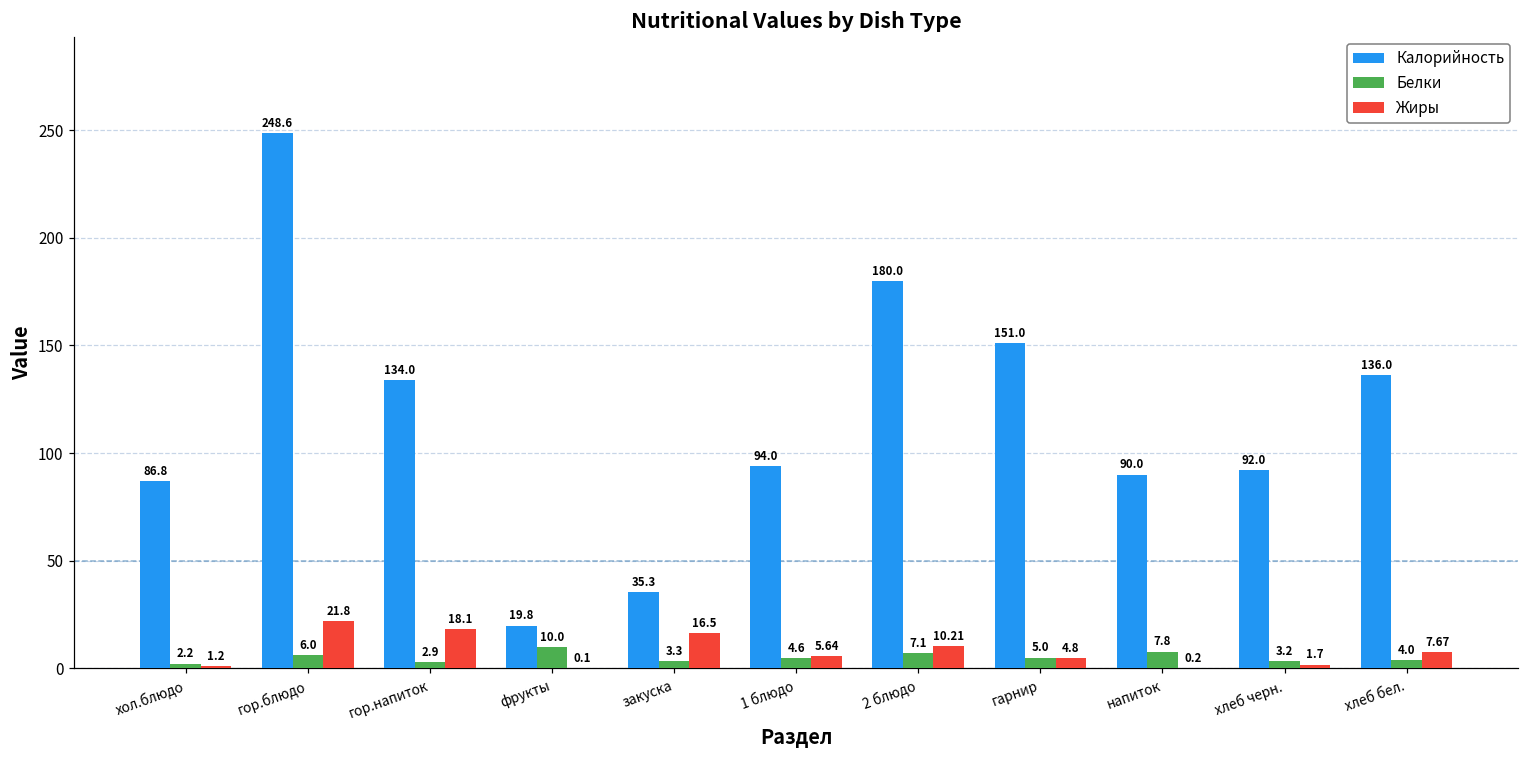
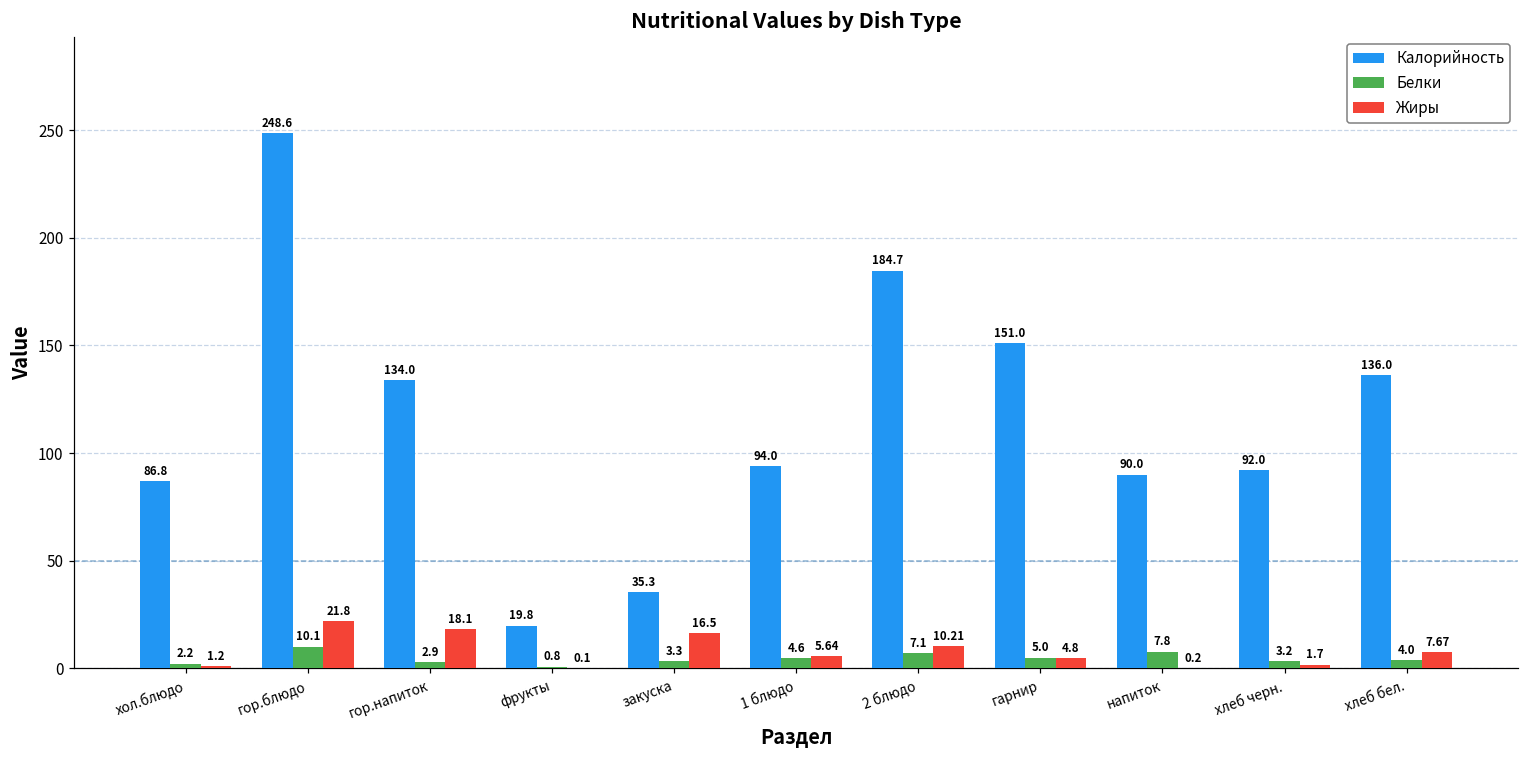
  {
    "Калорийность": {
      "хол.блюдо": 86.8,
      "гор.блюдо": 248.6,
      "гор.напиток": 134.0,
      "фрукты": 19.8,
      "закуска": 35.3,
      "1 блюдо": 94.0,
-     "2 блюдо": 180.0,
+     "2 блюдо": 184.7,
      "гарнир": 151.0,
      "напиток": 90.0,
      "хлеб черн.": 92.0,
      "хлеб бел.": 136.0
    },
    "Белки": {
      "хол.блюдо": 2.2,
-     "гор.блюдо": 6.0,
+     "гор.блюдо": 10.1,
      "гор.напиток": 2.9,
-     "фрукты": 10.0,
+     "фрукты": 0.8,
      "закуска": 3.3,
      "1 блюдо": 4.6,
      "2 блюдо": 7.1,
      "гарнир": 5.0,
      "напиток": 7.8,
      "хлеб черн.": 3.2,
      "хлеб бел.": 4.0
    },
    "Жиры": {
      "хол.блюдо": 1.2,
      "гор.блюдо": 21.8,
      "гор.напиток": 18.1,
      "фрукты": 0.1,
      "закуска": 16.5,
      "1 блюдо": 5.64,
      "2 блюдо": 10.21,
      "гарнир": 4.8,
      "напиток": 0.2,
      "хлеб черн.": 1.7,
      "хлеб бел.": 7.67
    }
  }
